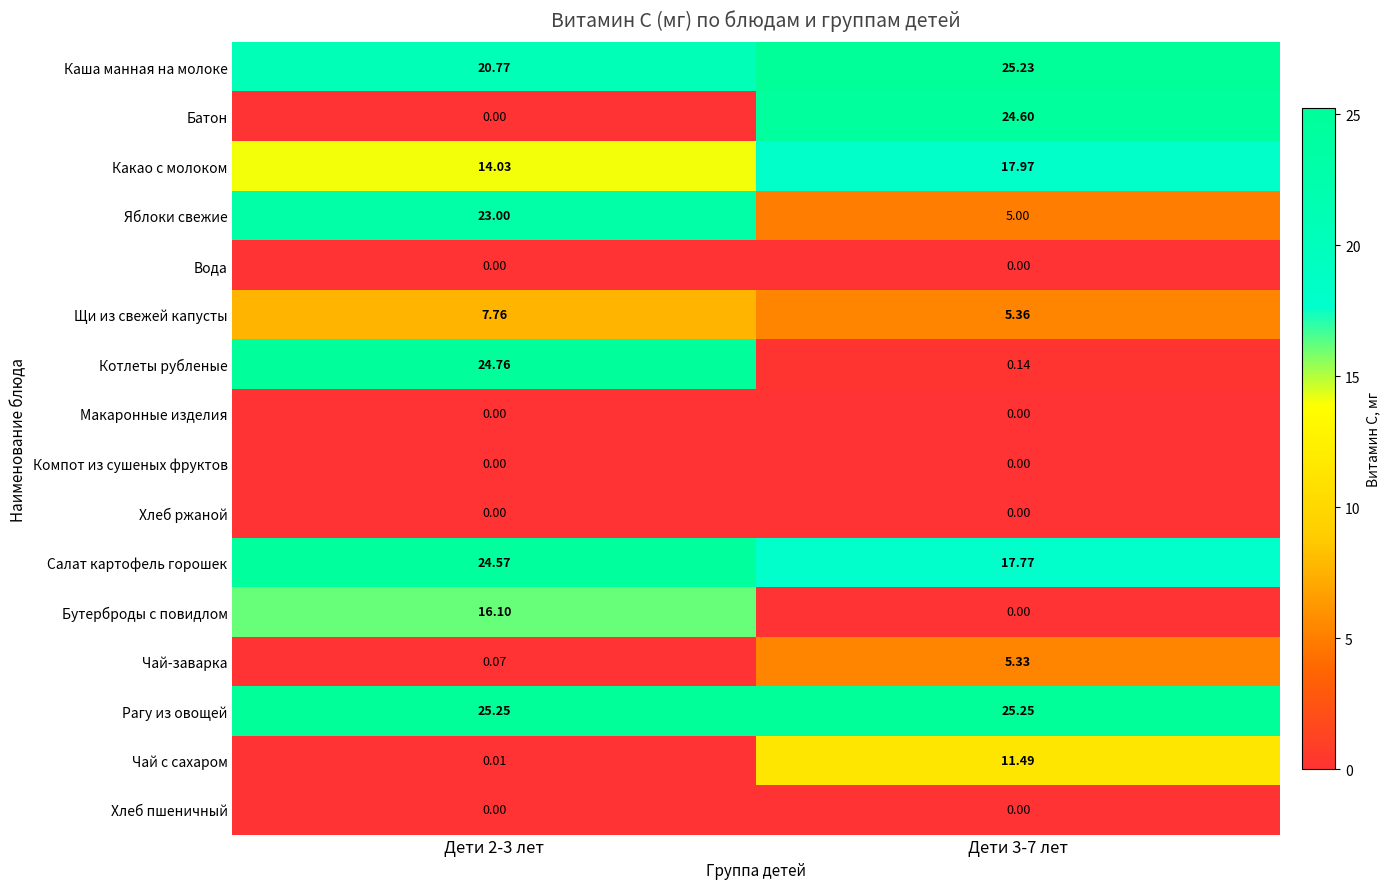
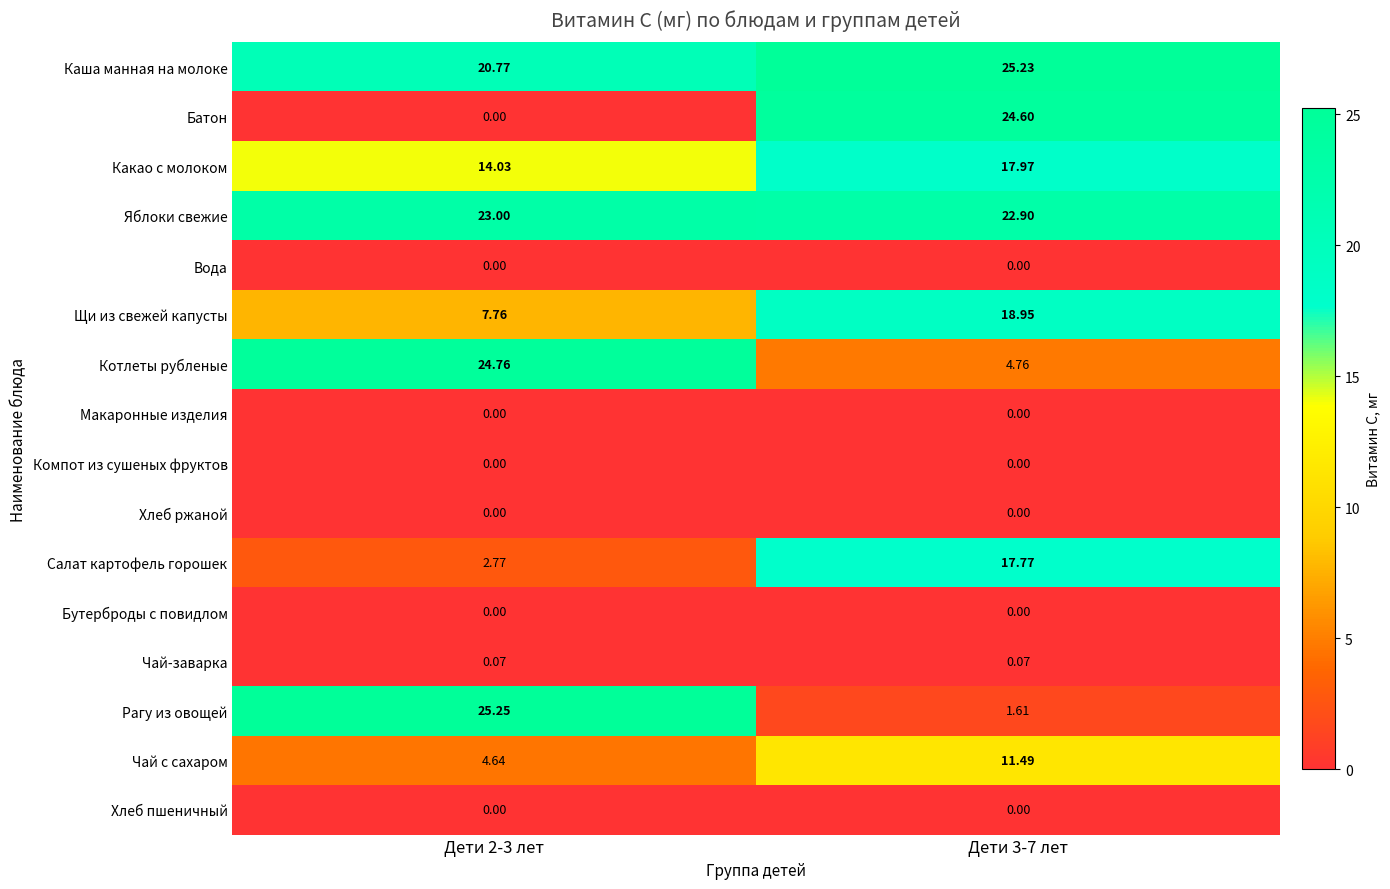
  {
    "Каша манная на молоке": {
      "Дети 2-3 лет": 20.77,
      "Дети 3-7 лет": 25.23
    },
    "Батон": {
      "Дети 2-3 лет": 0.00,
      "Дети 3-7 лет": 24.60
    },
    "Какао с молоком": {
      "Дети 2-3 лет": 14.03,
      "Дети 3-7 лет": 17.97
    },
    "Яблоки свежие": {
      "Дети 2-3 лет": 23.00,
-     "Дети 3-7 лет": 5.00
+     "Дети 3-7 лет": 22.90
    },
    "Вода": {
      "Дети 2-3 лет": 0.00,
      "Дети 3-7 лет": 0.00
    },
    "Щи из свежей капусты": {
      "Дети 2-3 лет": 7.76,
-     "Дети 3-7 лет": 5.36
+     "Дети 3-7 лет": 18.95
    },
    "Котлеты рубленые": {
      "Дети 2-3 лет": 24.76,
-     "Дети 3-7 лет": 0.14
+     "Дети 3-7 лет": 4.76
    },
    "Макаронные изделия": {
      "Дети 2-3 лет": 0.00,
      "Дети 3-7 лет": 0.00
    },
    "Компот из сушеных фруктов": {
      "Дети 2-3 лет": 0.00,
      "Дети 3-7 лет": 0.00
    },
    "Хлеб ржаной": {
      "Дети 2-3 лет": 0.00,
      "Дети 3-7 лет": 0.00
    },
    "Салат картофель горошек": {
-     "Дети 2-3 лет": 24.57,
+     "Дети 2-3 лет": 2.77,
      "Дети 3-7 лет": 17.77
    },
    "Бутерброды с повидлом": {
-     "Дети 2-3 лет": 16.10,
+     "Дети 2-3 лет": 0.00,
      "Дети 3-7 лет": 0.00
    },
    "Чай-заварка": {
      "Дети 2-3 лет": 0.07,
-     "Дети 3-7 лет": 5.33
+     "Дети 3-7 лет": 0.07
    },
    "Рагу из овощей": {
      "Дети 2-3 лет": 25.25,
-     "Дети 3-7 лет": 25.25
+     "Дети 3-7 лет": 1.61
    },
    "Чай с сахаром": {
-     "Дети 2-3 лет": 0.01,
+     "Дети 2-3 лет": 4.64,
      "Дети 3-7 лет": 11.49
    },
    "Хлеб пшеничный": {
      "Дети 2-3 лет": 0.00,
      "Дети 3-7 лет": 0.00
    }
  }
